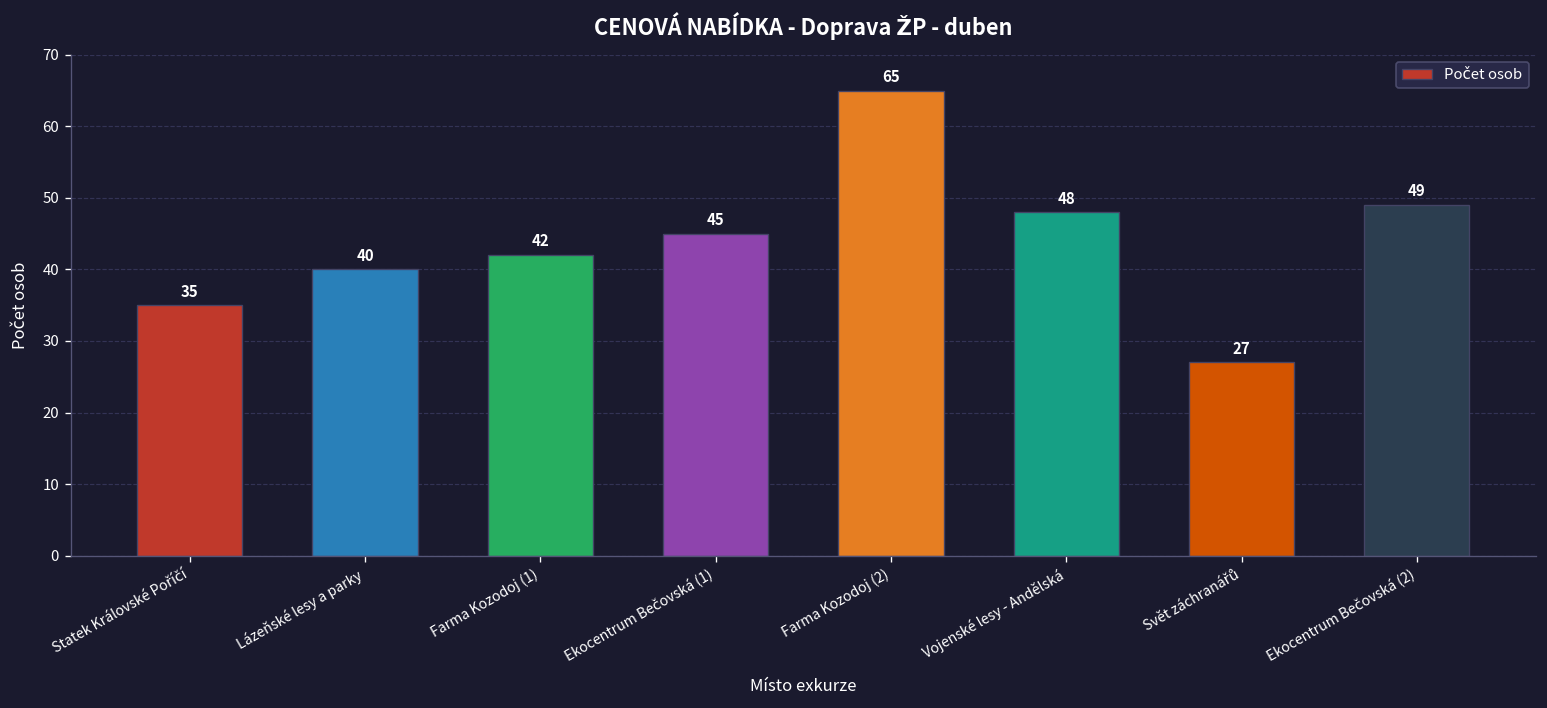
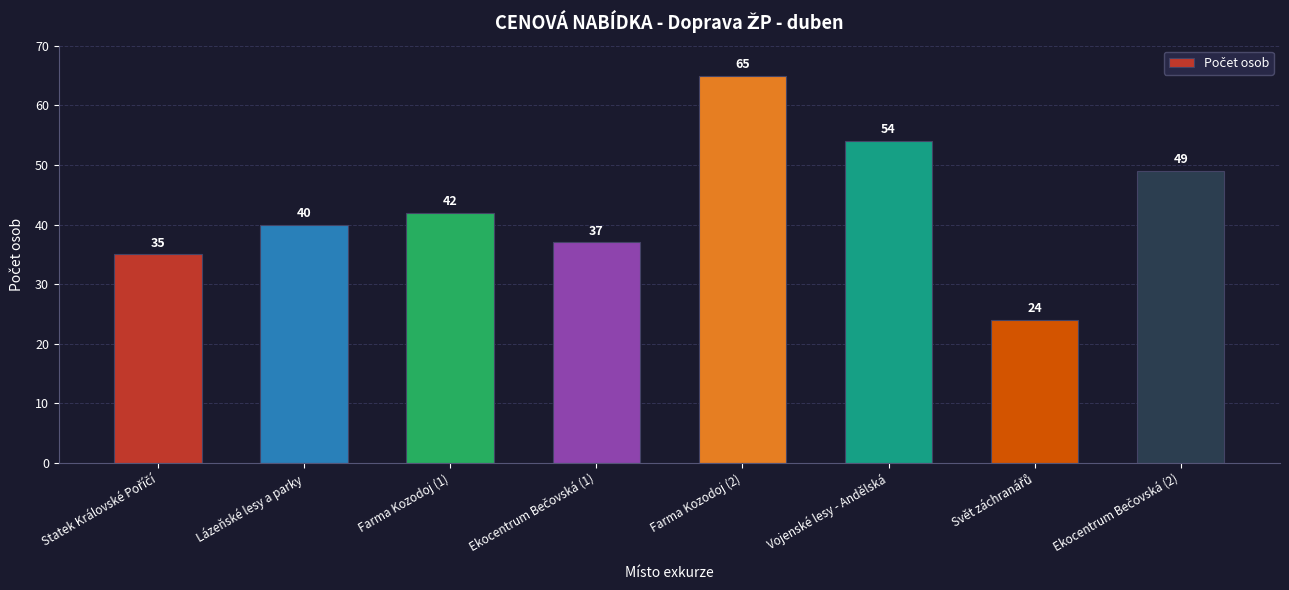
  {
    "Statek Královské Poříčí": 35,
    "Lázeňské lesy a parky": 40,
    "Farma Kozodoj (1)": 42,
-   "Ekocentrum Bečovská (1)": 45,
+   "Ekocentrum Bečovská (1)": 37,
    "Farma Kozodoj (2)": 65,
-   "Vojenské lesy - Andělská": 48,
-   "Svět záchranářů": 27,
+   "Vojenské lesy - Andělská": 54,
+   "Svět záchranářů": 24,
    "Ekocentrum Bečovská (2)": 49
  }
